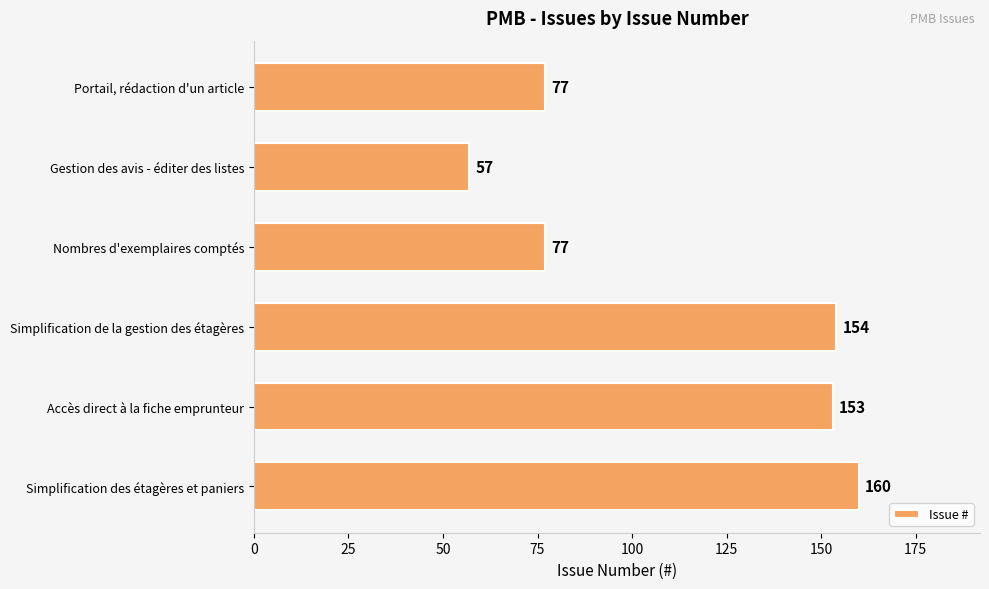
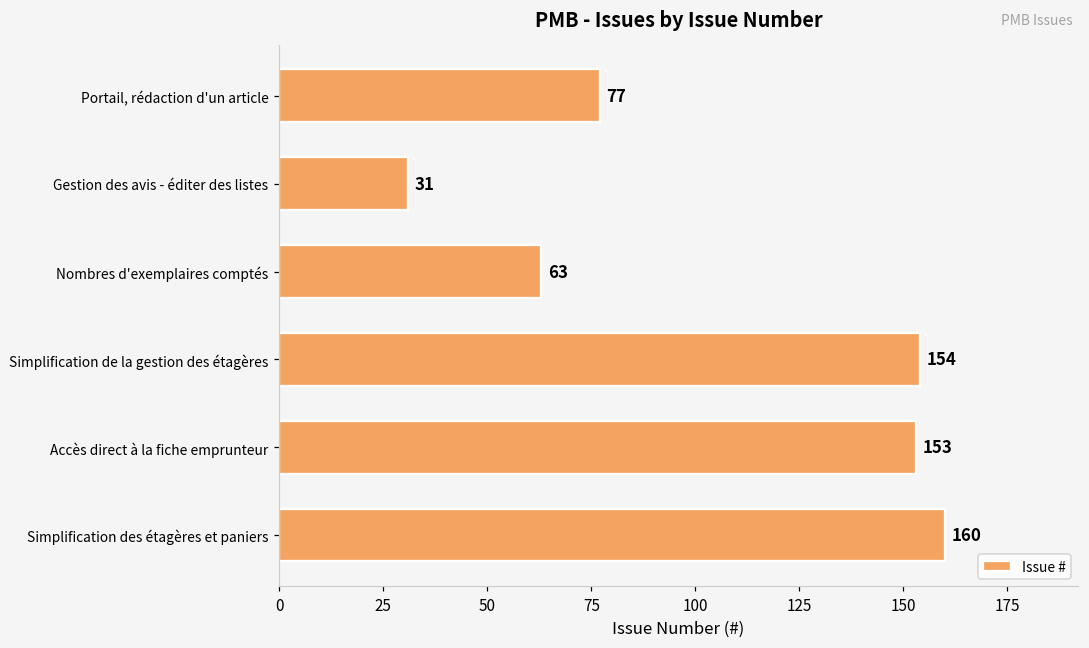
  {
    "Portail, rédaction d'un article": 77,
-   "Gestion des avis - éditer des listes": 57,
-   "Nombres d'exemplaires comptés": 77,
+   "Gestion des avis - éditer des listes": 31,
+   "Nombres d'exemplaires comptés": 63,
    "Simplification de la gestion des étagères": 154,
    "Accès direct à la fiche emprunteur": 153,
    "Simplification des étagères et paniers": 160
  }
